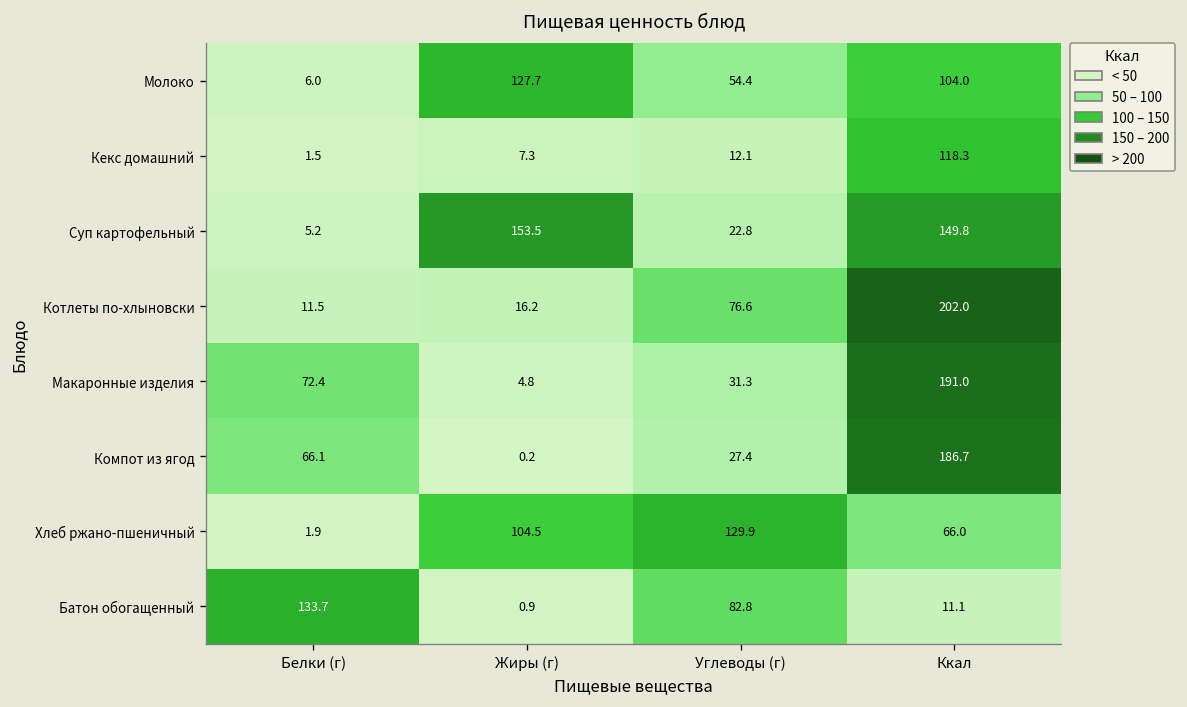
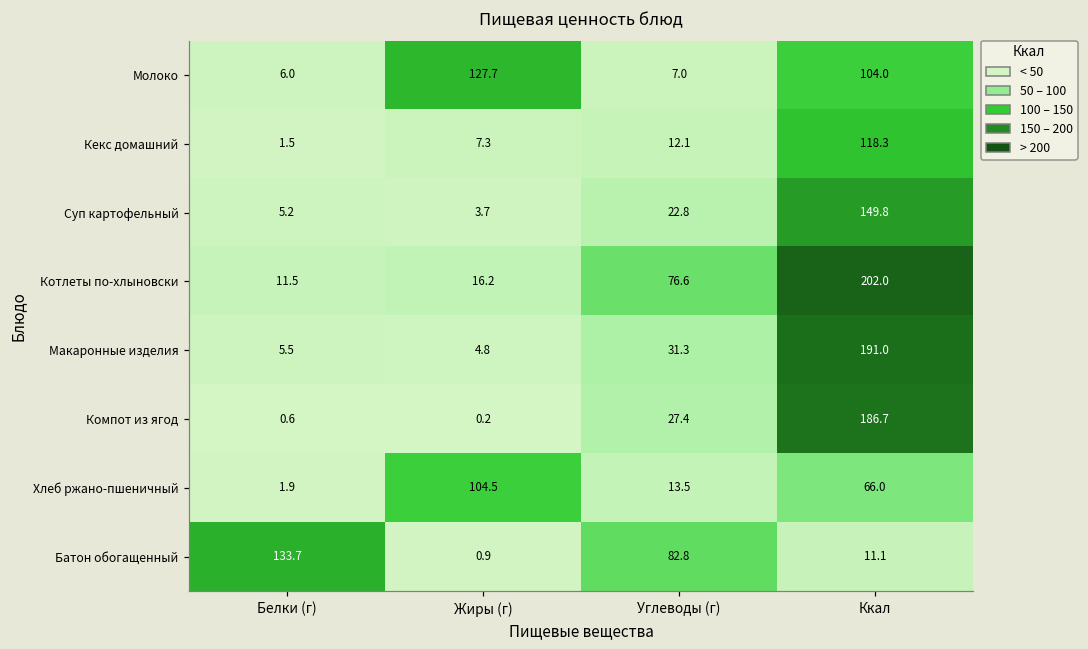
  {
    "Молоко": {
      "Белки (г)": 6.0,
      "Жиры (г)": 127.7,
-     "Углеводы (г)": 54.4,
+     "Углеводы (г)": 7.0,
      "Ккал": 104.0
    },
    "Кекс домашний": {
      "Белки (г)": 1.5,
      "Жиры (г)": 7.3,
      "Углеводы (г)": 12.1,
      "Ккал": 118.3
    },
    "Суп картофельный": {
      "Белки (г)": 5.2,
-     "Жиры (г)": 153.5,
+     "Жиры (г)": 3.7,
      "Углеводы (г)": 22.8,
      "Ккал": 149.8
    },
    "Котлеты по-хлыновски": {
      "Белки (г)": 11.5,
      "Жиры (г)": 16.2,
      "Углеводы (г)": 76.6,
      "Ккал": 202.0
    },
    "Макаронные изделия": {
-     "Белки (г)": 72.4,
+     "Белки (г)": 5.5,
      "Жиры (г)": 4.8,
      "Углеводы (г)": 31.3,
      "Ккал": 191.0
    },
    "Компот из ягод": {
-     "Белки (г)": 66.1,
+     "Белки (г)": 0.6,
      "Жиры (г)": 0.2,
      "Углеводы (г)": 27.4,
      "Ккал": 186.7
    },
    "Хлеб ржано-пшеничный": {
      "Белки (г)": 1.9,
      "Жиры (г)": 104.5,
-     "Углеводы (г)": 129.9,
+     "Углеводы (г)": 13.5,
      "Ккал": 66.0
    },
    "Батон обогащенный": {
      "Белки (г)": 133.7,
      "Жиры (г)": 0.9,
      "Углеводы (г)": 82.8,
      "Ккал": 11.1
    }
  }
